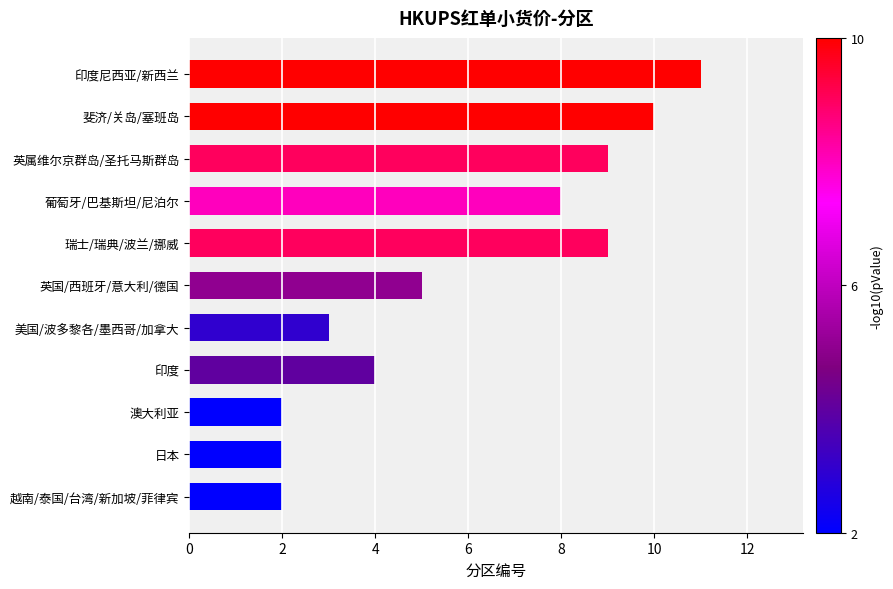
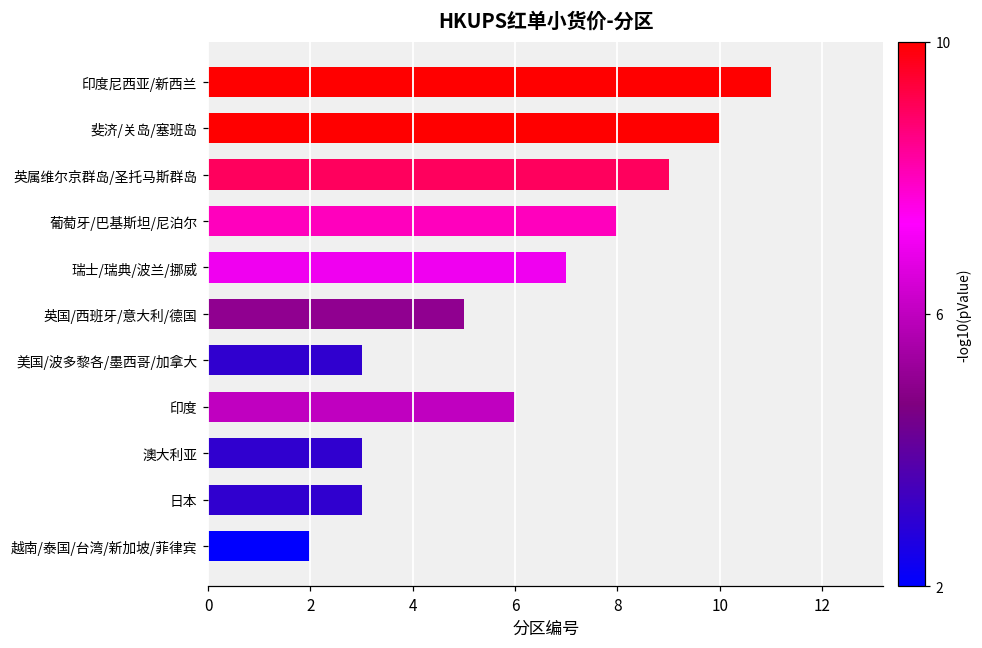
  {
    "印度尼西亚/新西兰": 11,
    "斐济/关岛/塞班岛": 10,
    "英属维尔京群岛/圣托马斯群岛": 9,
    "葡萄牙/巴基斯坦/尼泊尔": 8,
-   "瑞士/瑞典/波兰/挪威": 9,
+   "瑞士/瑞典/波兰/挪威": 7,
    "英国/西班牙/意大利/德国": 5,
    "美国/波多黎各/墨西哥/加拿大": 3,
-   "印度": 4,
-   "澳大利亚": 2,
-   "日本": 2,
+   "印度": 6,
+   "澳大利亚": 3,
+   "日本": 3,
    "越南/泰国/台湾/新加坡/菲律宾": 2
  }
